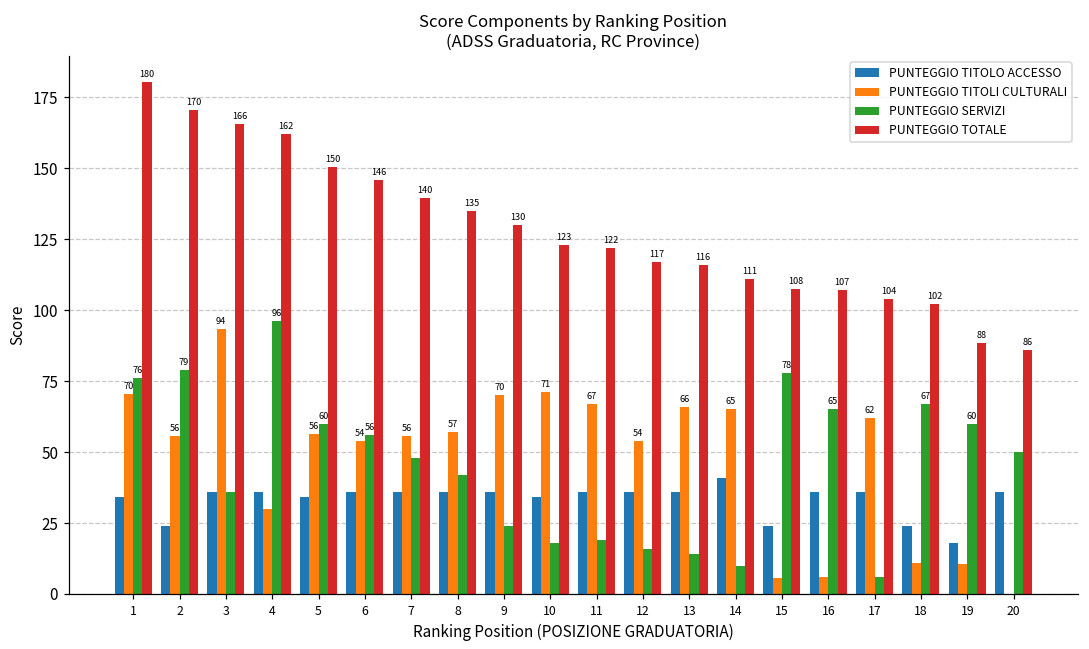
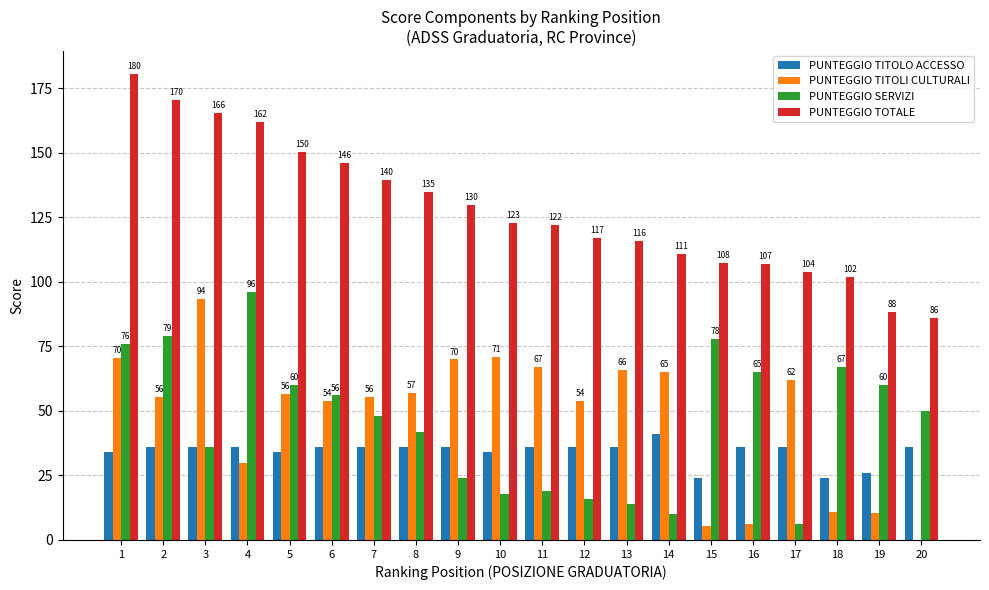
  {
    "PUNTEGGIO TITOLO ACCESSO": {
      "1": 34,
-     "2": 24,
+     "2": 36,
      "3": 36,
      "4": 36,
      "5": 34,
      "6": 36,
      "7": 36,
      "8": 36,
      "9": 36,
      "10": 34,
      "11": 36,
      "12": 36,
      "13": 36,
      "14": 41,
      "15": 24,
      "16": 36,
      "17": 36,
      "18": 24,
-     "19": 18,
+     "19": 26,
      "20": 36
    },
    "PUNTEGGIO TITOLI CULTURALI": {
      "1": 70,
      "2": 56,
      "3": 94,
      "5": 56,
      "6": 54,
      "7": 56,
      "8": 57,
      "9": 70,
      "10": 71,
      "11": 67,
      "12": 54,
      "13": 66,
      "14": 65,
      "17": 62
    },
    "PUNTEGGIO SERVIZI": {
      "1": 76,
      "2": 79,
      "4": 96,
      "5": 60,
      "6": 56,
      "15": 78,
      "16": 65,
      "18": 67,
      "19": 60
    },
    "PUNTEGGIO TOTALE": {
      "1": 180,
      "2": 170,
      "3": 166,
      "4": 162,
      "5": 150,
      "6": 146,
      "7": 140,
      "8": 135,
      "9": 130,
      "10": 123,
      "11": 122,
      "12": 117,
      "13": 116,
      "14": 111,
      "15": 108,
      "16": 107,
      "17": 104,
      "18": 102,
      "19": 88,
      "20": 86
    }
  }
